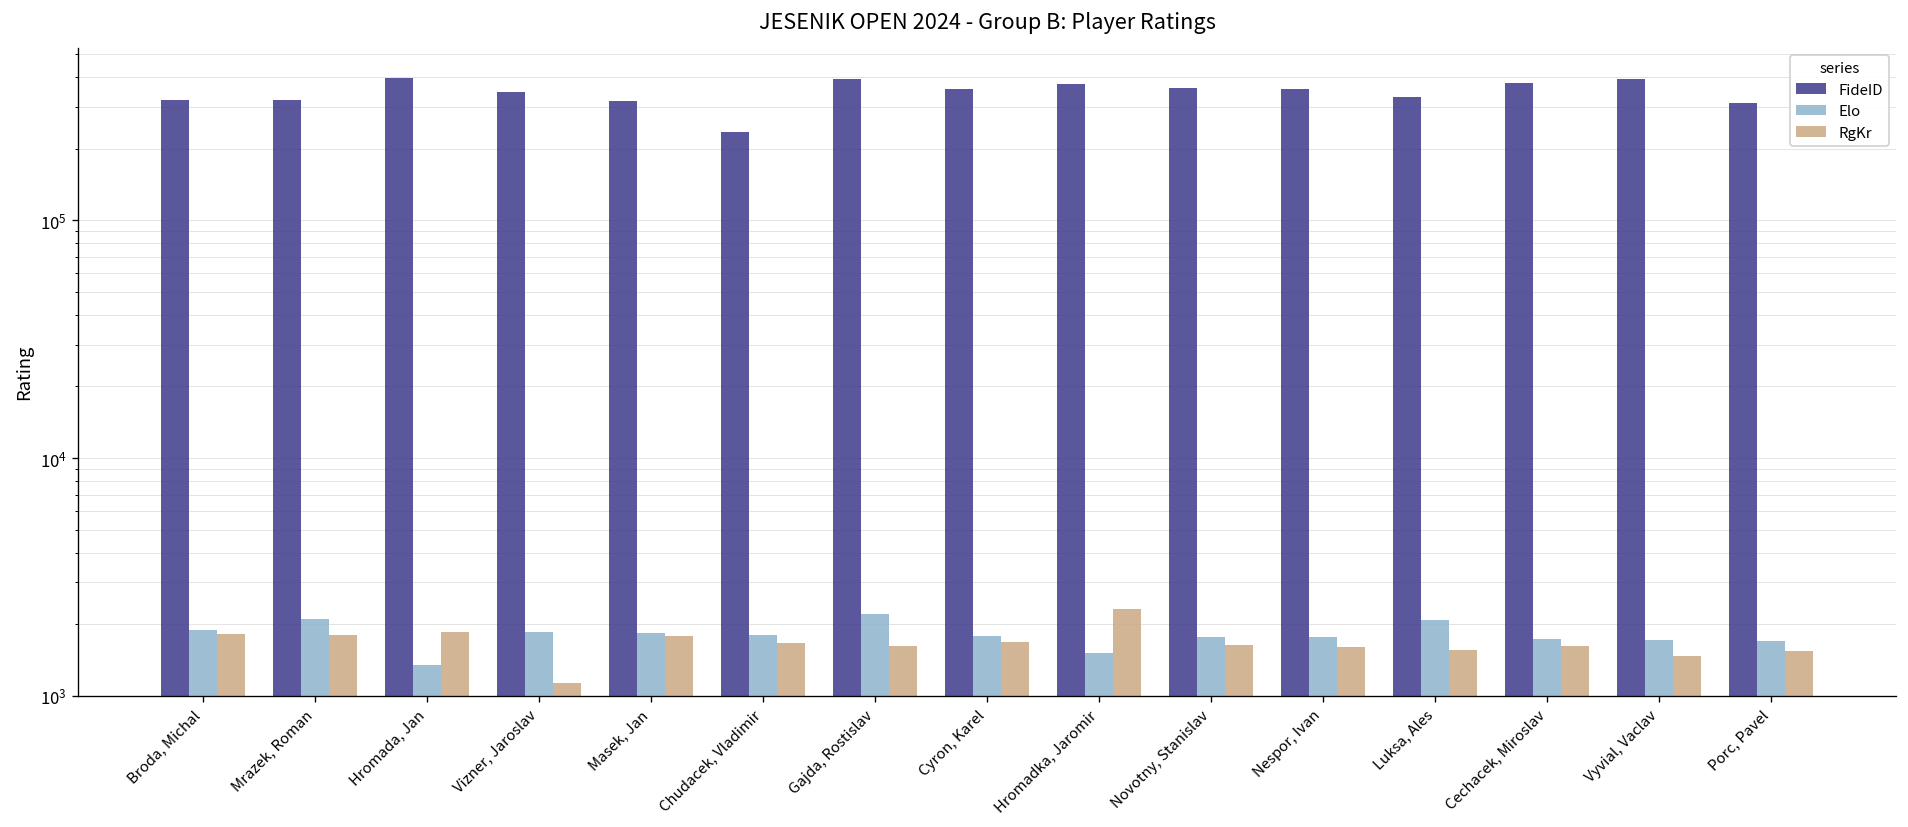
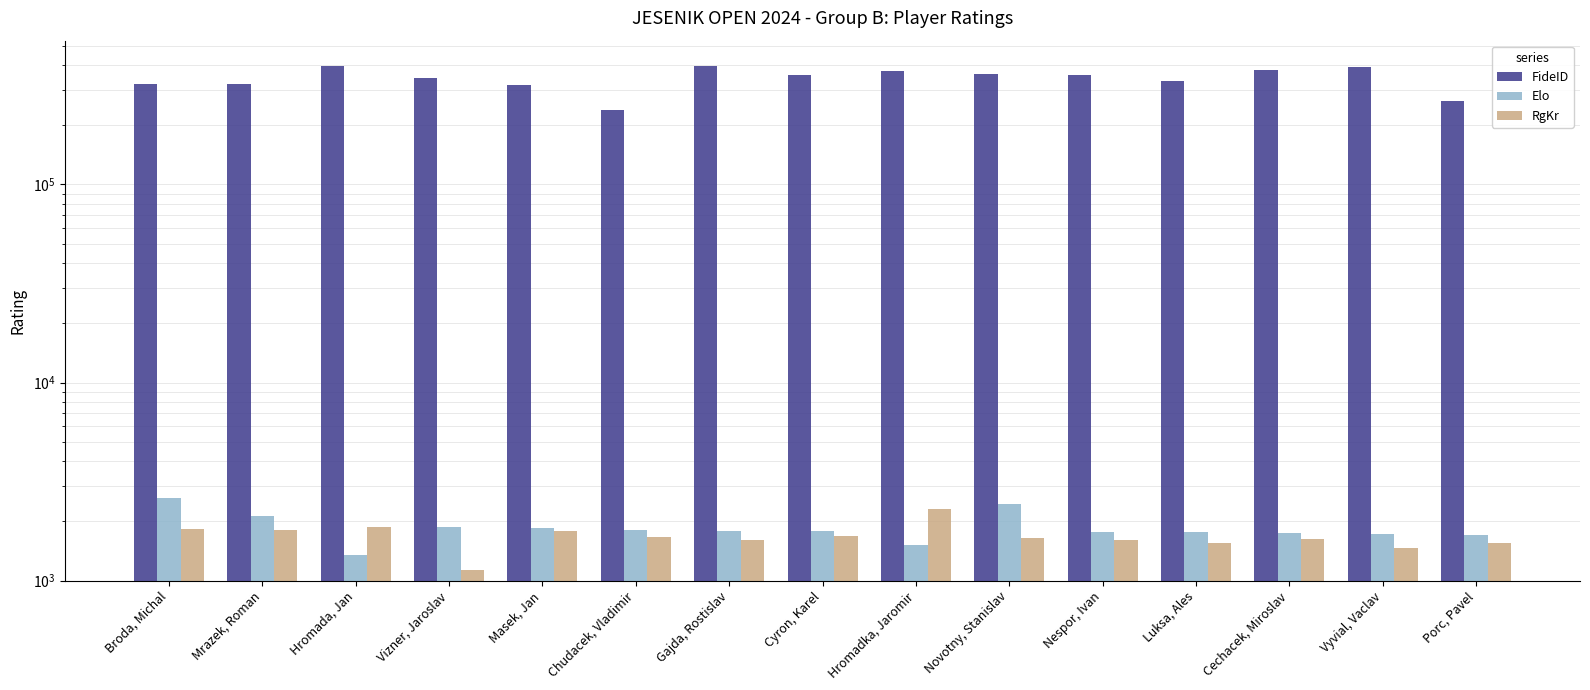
  {
    "FideID": {
      "Broda, Michal": 320000,
      "Mrazek, Roman": 320000,
      "Hromada, Jan": 400000,
      "Vizner, Jaroslav": 350000,
      "Masek, Jan": 320000,
      "Chudacek, Vladimir": 240000,
      "Gajda, Rostislav": 390000,
      "Cyron, Karel": 360000,
      "Hromadka, Jaromir": 370000,
      "Novotny, Stanislav": 360000,
      "Nespor, Ivan": 360000,
      "Luksa, Ales": 330000,
      "Cechacek, Miroslav": 380000,
      "Vyvial, Vaclav": 390000,
-     "Porc, Pavel": 310000
+     "Porc, Pavel": 260000
    },
    "Elo": {
-     "Broda, Michal": 1900,
+     "Broda, Michal": 2600,
      "Mrazek, Roman": 2100,
      "Hromada, Jan": 1300,
      "Vizner, Jaroslav": 1900,
      "Masek, Jan": 1800,
      "Chudacek, Vladimir": 1800,
-     "Gajda, Rostislav": 2200,
+     "Gajda, Rostislav": 1800,
      "Cyron, Karel": 1800,
      "Hromadka, Jaromir": 1500,
-     "Novotny, Stanislav": 1800,
+     "Novotny, Stanislav": 2400,
      "Nespor, Ivan": 1800,
-     "Luksa, Ales": 2100,
+     "Luksa, Ales": 1800,
      "Cechacek, Miroslav": 1700,
      "Vyvial, Vaclav": 1700,
      "Porc, Pavel": 1700
    },
    "RgKr": {
      "Broda, Michal": 1800,
      "Mrazek, Roman": 1800,
      "Hromada, Jan": 1900,
      "Vizner, Jaroslav": 1100,
      "Masek, Jan": 1800,
      "Chudacek, Vladimir": 1700,
      "Gajda, Rostislav": 1600,
      "Cyron, Karel": 1700,
      "Hromadka, Jaromir": 2300,
      "Novotny, Stanislav": 1600,
      "Nespor, Ivan": 1600,
      "Luksa, Ales": 1600,
      "Cechacek, Miroslav": 1600,
      "Vyvial, Vaclav": 1500,
      "Porc, Pavel": 1500
    }
  }
